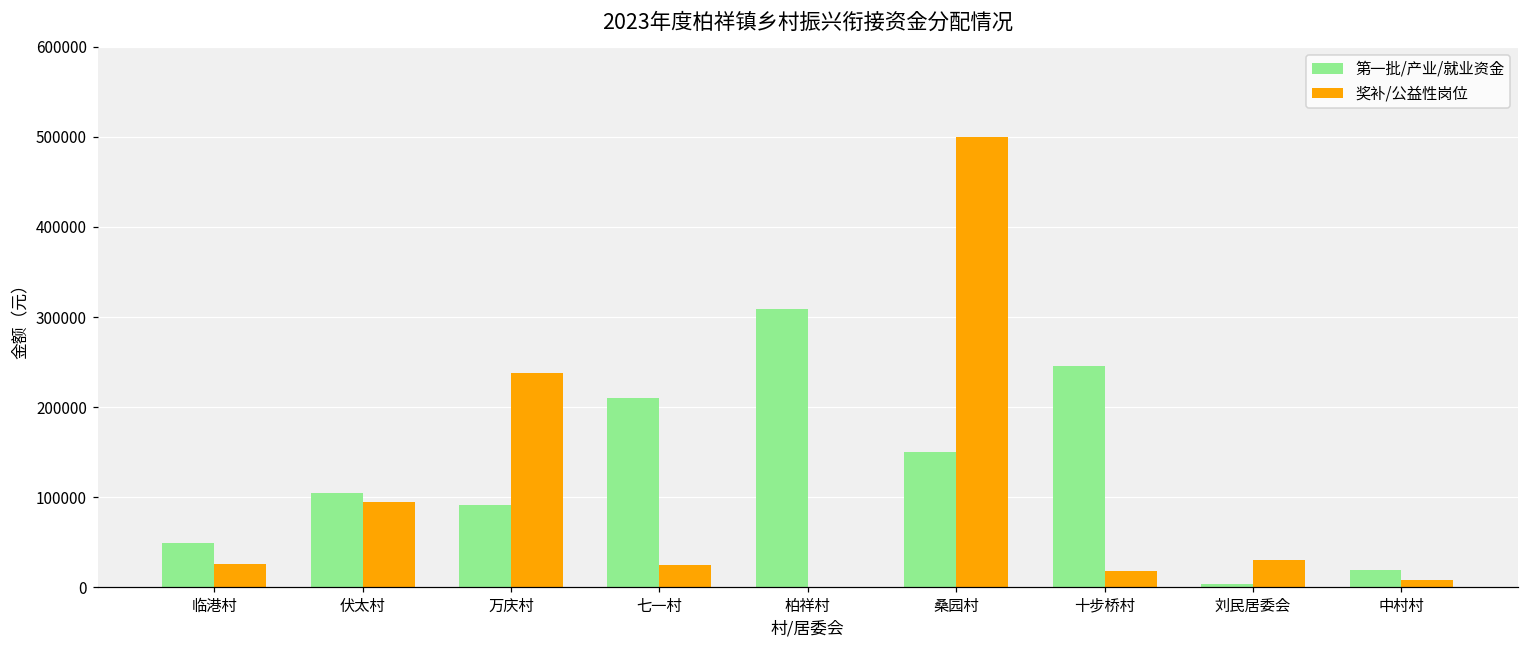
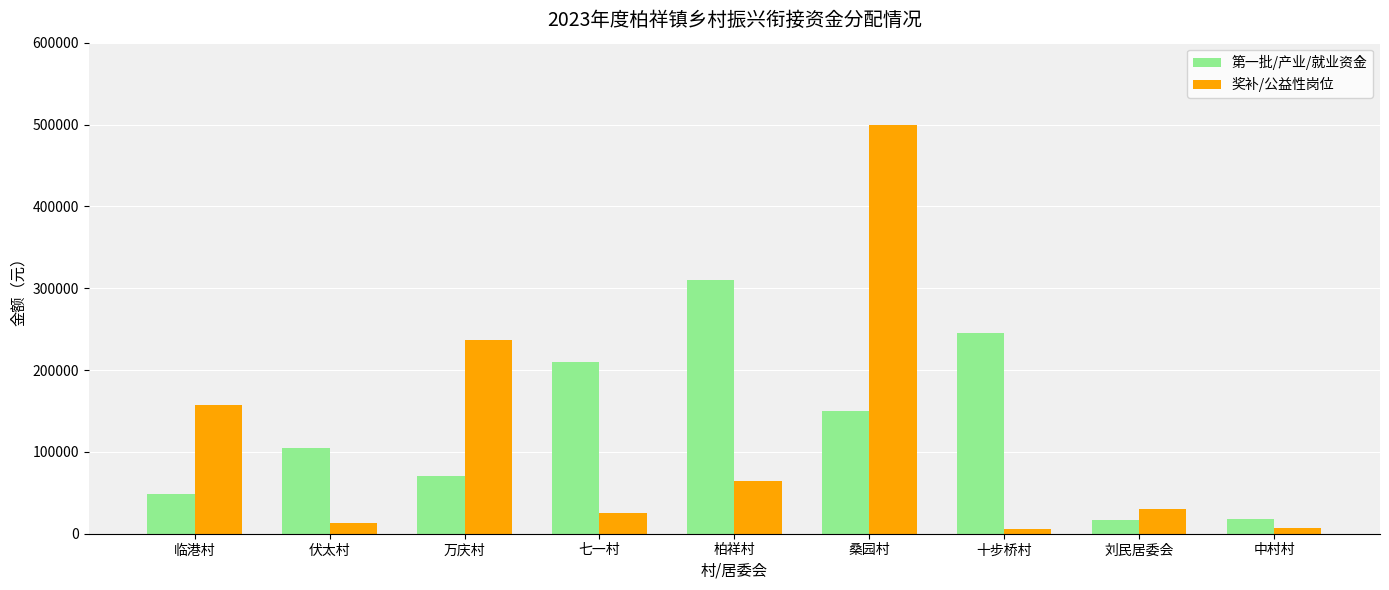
  {
    "第一批/产业/就业资金": {
      "临港村": 50000,
      "伏太村": 100000,
-     "万庆村": 90000,
+     "万庆村": 70000,
      "七一村": 210000,
      "柏祥村": 310000,
      "桑园村": 150000,
      "十步桥村": 250000,
-     "刘民居委会": 0,
+     "刘民居委会": 20000,
      "中村村": 20000
    },
    "奖补/公益性岗位": {
-     "临港村": 30000,
-     "伏太村": 90000,
+     "临港村": 160000,
+     "伏太村": 10000,
      "万庆村": 240000,
      "七一村": 30000,
-     "柏祥村": 0,
+     "柏祥村": 60000,
      "桑园村": 500000,
-     "十步桥村": 20000,
+     "十步桥村": 10000,
      "刘民居委会": 30000,
      "中村村": 10000
    }
  }
